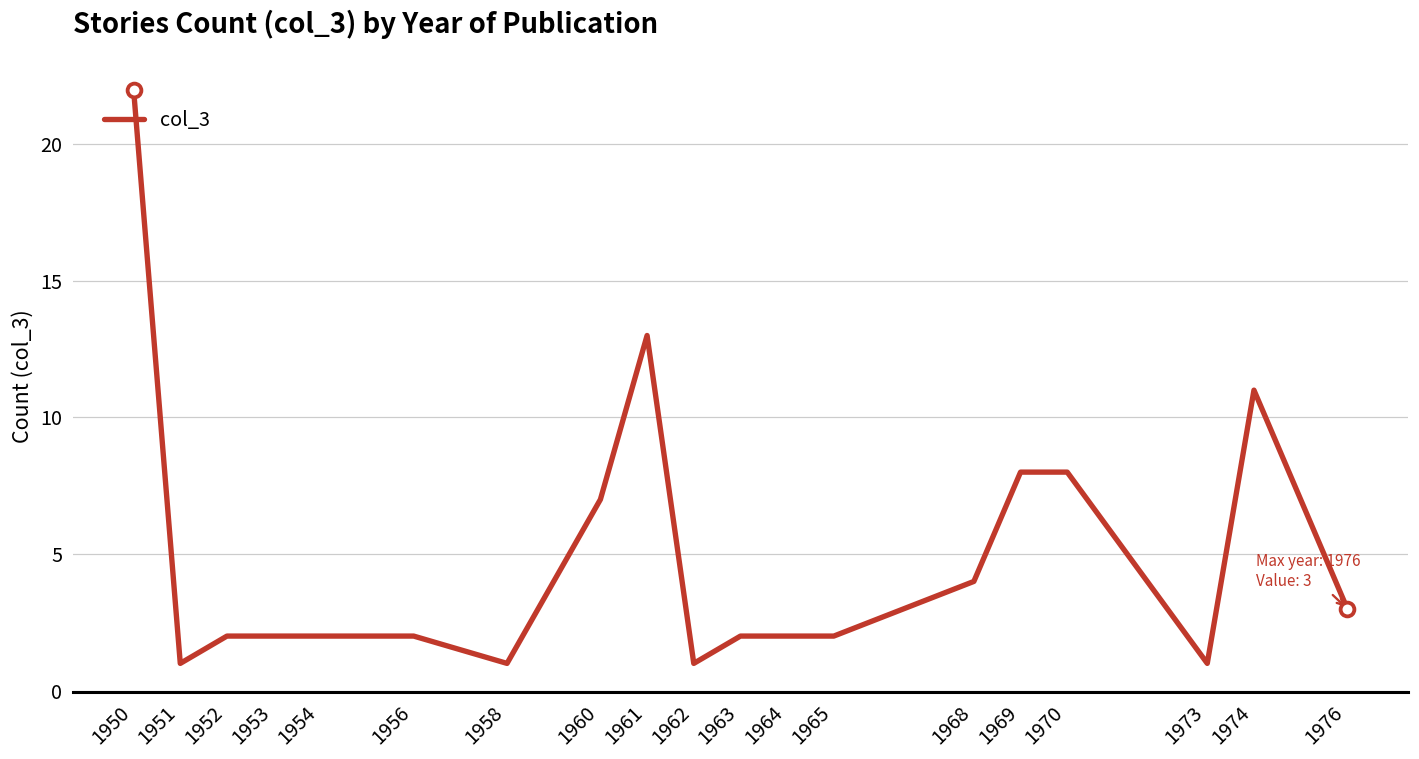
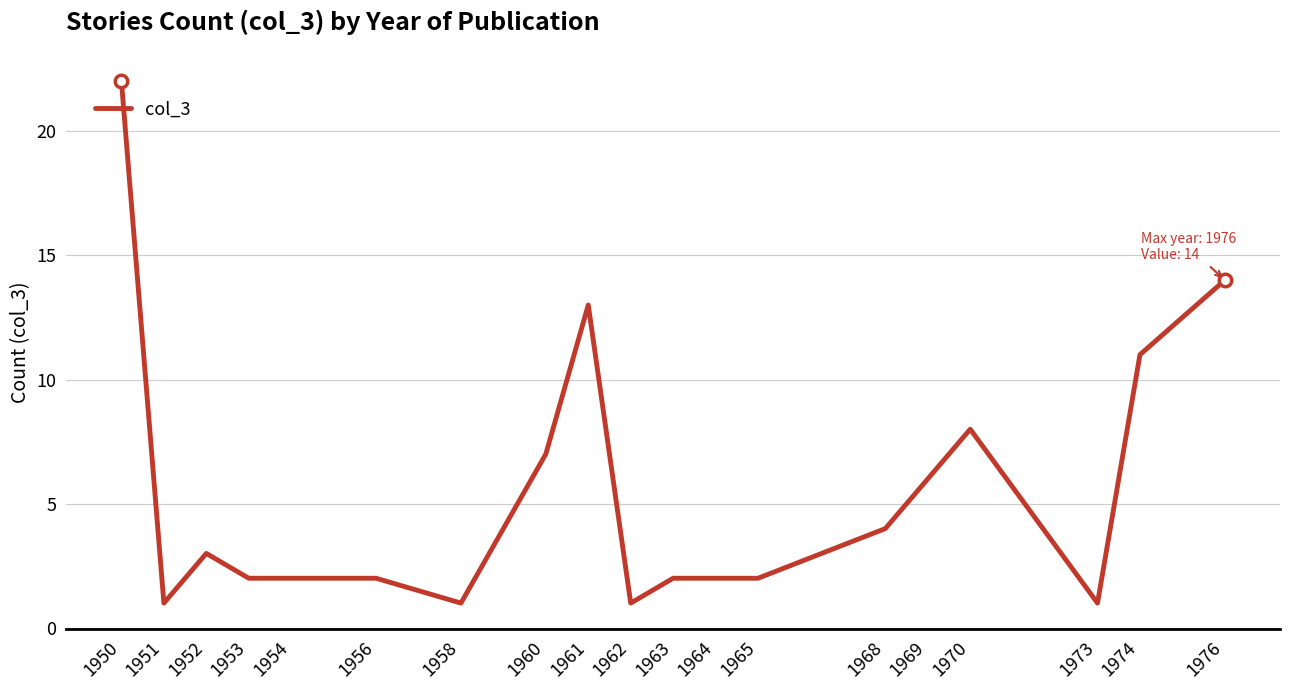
  {
    "col_3": {
-     "1952": 2,
-     "1969": 8,
-     "1976": 3
+     "1952": 3,
+     "1969": 6,
+     "1976": 14
    }
  }
